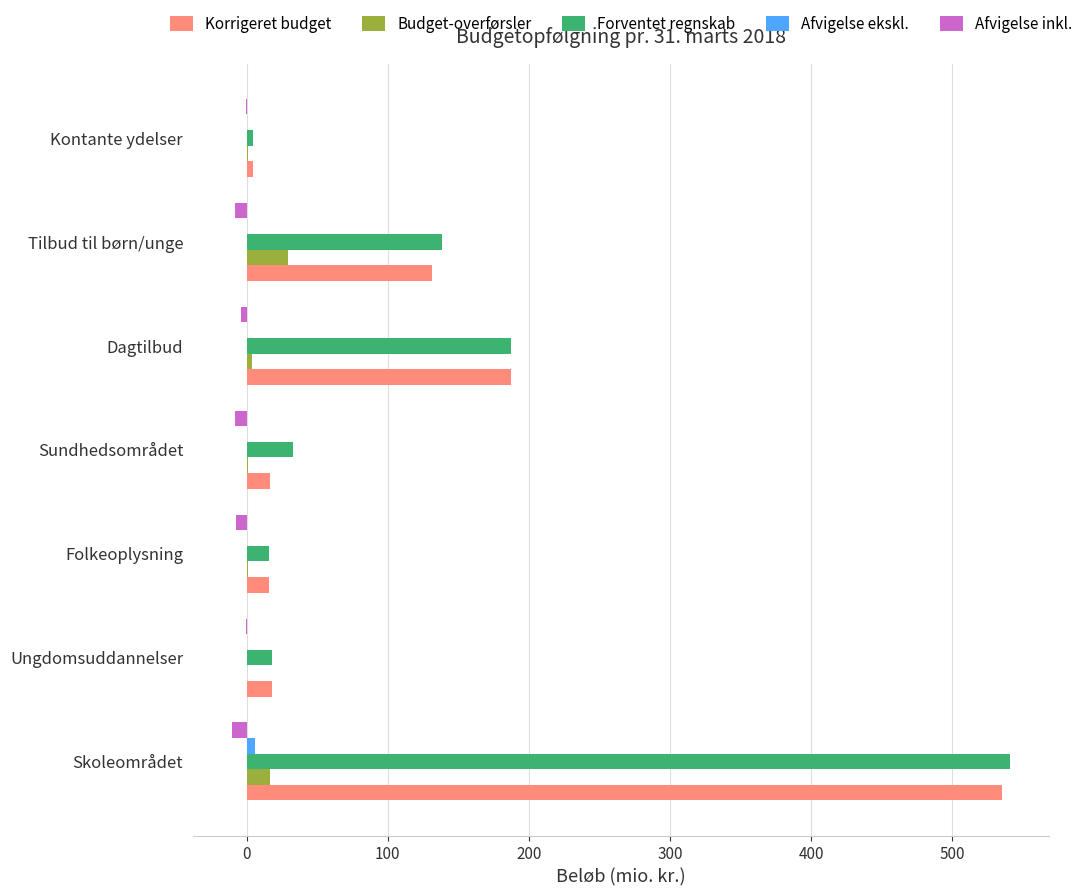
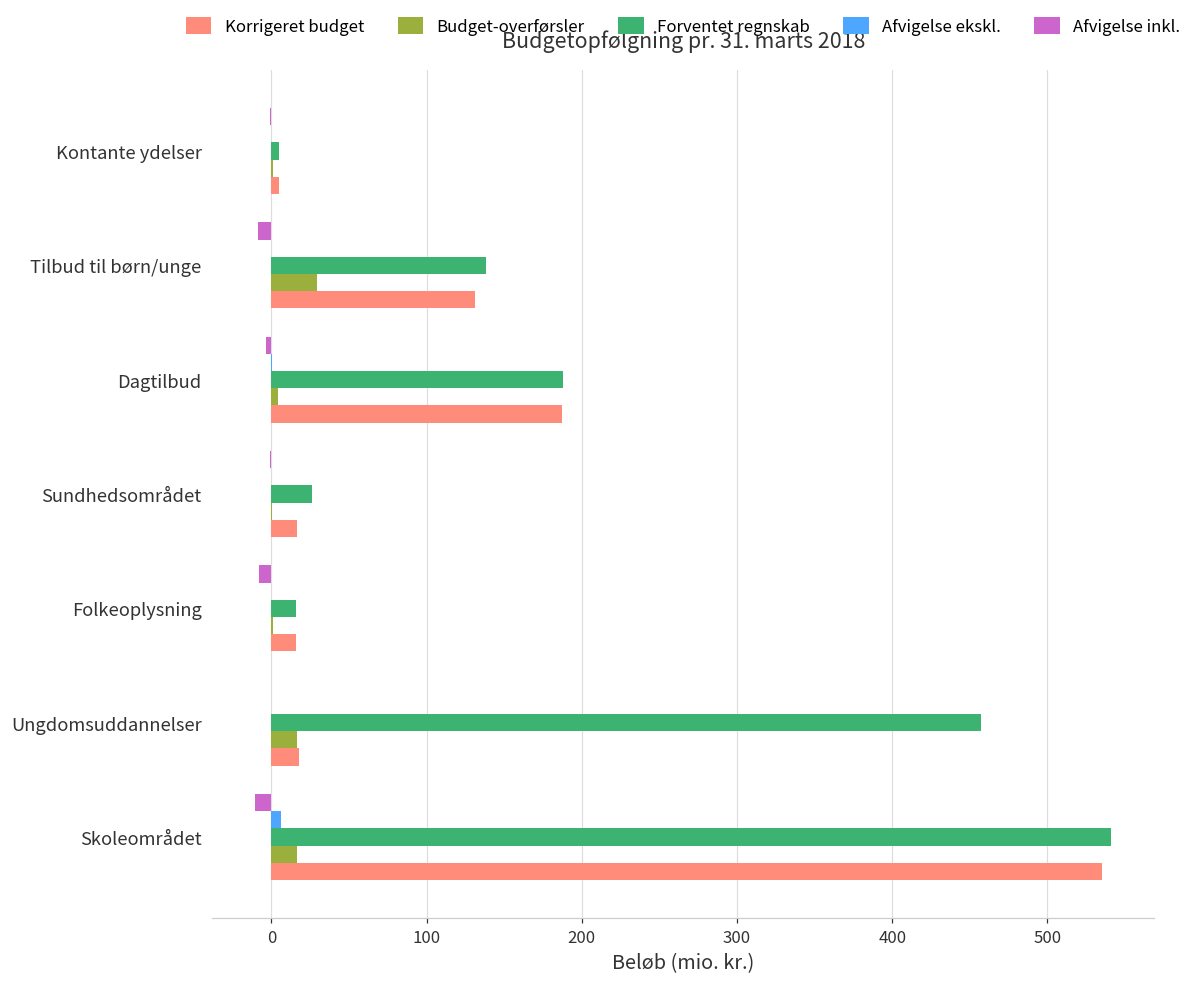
  {
    "Korrigeret budget": {
      "Kontante ydelser": 5,
      "Tilbud til børn/unge": 131,
      "Dagtilbud": 187,
      "Sundhedsområdet": 16,
      "Folkeoplysning": 16,
      "Ungdomsuddannelser": 18,
      "Skoleområdet": 535
    },
    "Budget-overførsler": {
      "Tilbud til børn/unge": 30,
      "Dagtilbud": 4,
-     "Ungdomsuddannelser": 1,
+     "Ungdomsuddannelser": 16,
      "Skoleområdet": 16
    },
    "Forventet regnskab": {
      "Kontante ydelser": 5,
      "Tilbud til børn/unge": 138,
      "Dagtilbud": 188,
-     "Sundhedsområdet": 33,
+     "Sundhedsområdet": 26,
      "Folkeoplysning": 16,
-     "Ungdomsuddannelser": 18,
+     "Ungdomsuddannelser": 457,
      "Skoleområdet": 541
    },
    "Afvigelse ekskl.": {
      "Kontante ydelser": 0,
      "Tilbud til børn/unge": 0,
      "Sundhedsområdet": 0,
      "Folkeoplysning": 0,
      "Ungdomsuddannelser": 0,
      "Skoleområdet": 6
    },
    "Afvigelse inkl.": {
      "Tilbud til børn/unge": -8,
      "Dagtilbud": -4,
-     "Sundhedsområdet": -9,
+     "Sundhedsområdet": -1,
      "Folkeoplysning": -8,
      "Skoleområdet": -11
    }
  }
